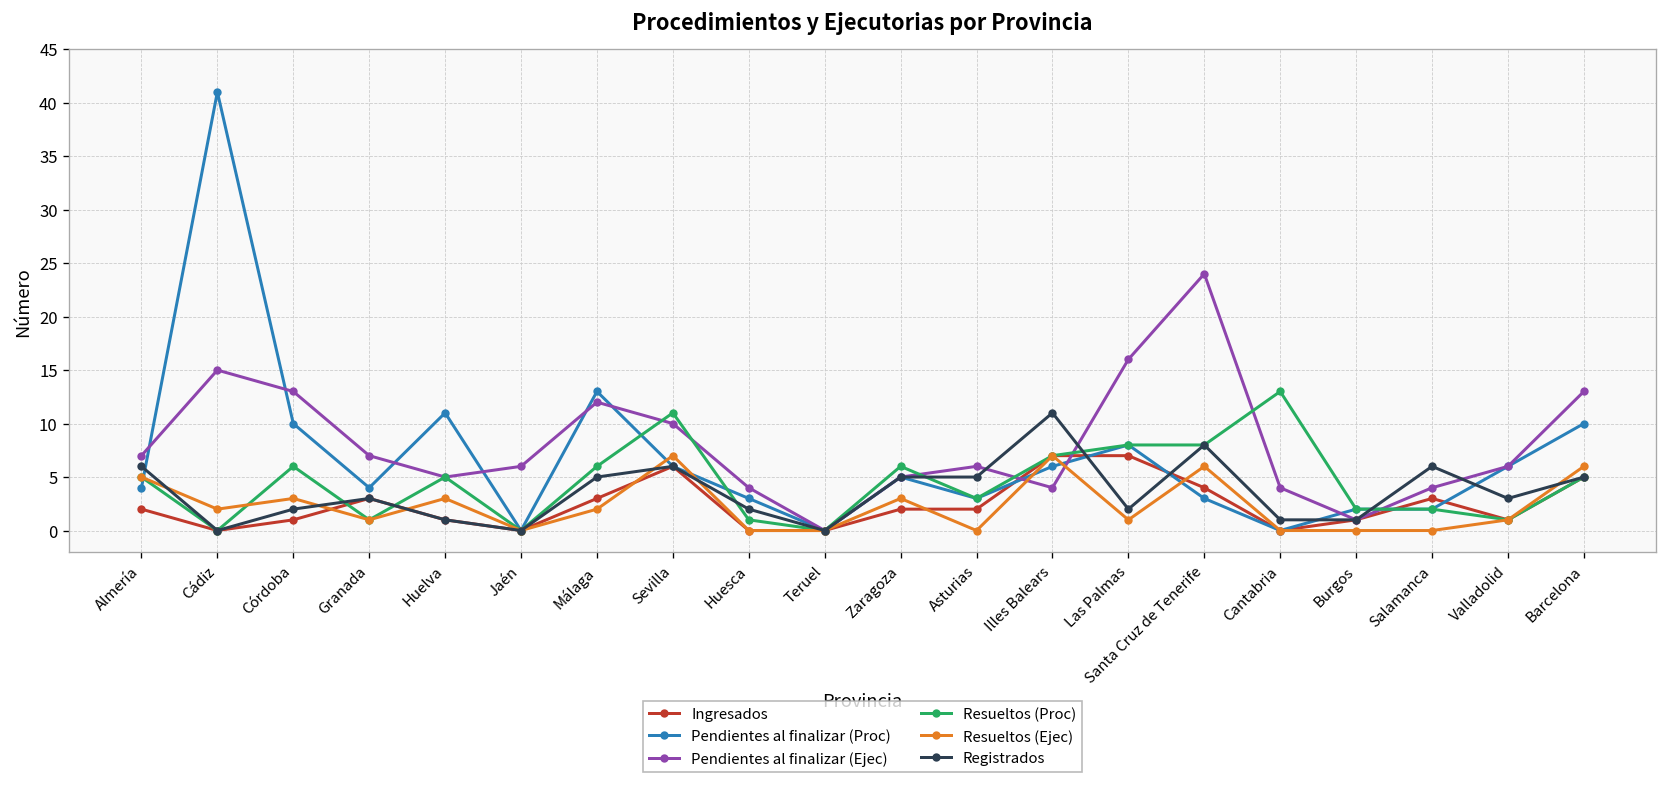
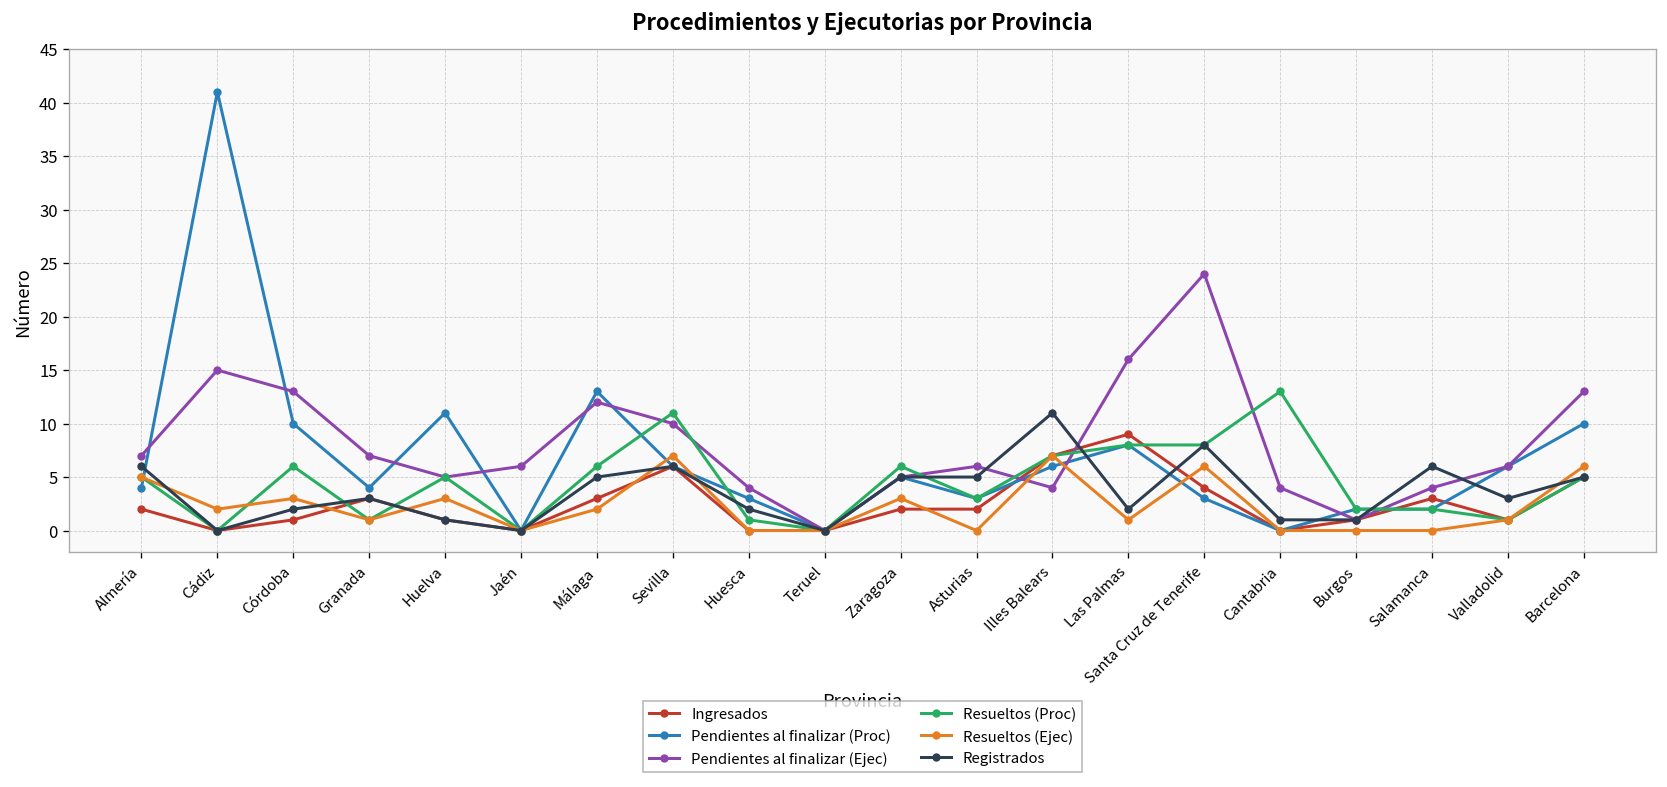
  {
    "Ingresados": {
      "Almería": 2,
      "Córdoba": 1,
      "Málaga": 3,
      "Zaragoza": 2,
      "Asturias": 2,
-     "Las Palmas": 7,
+     "Las Palmas": 9,
      "Santa Cruz de Tenerife": 4,
      "Salamanca": 3
    },
    "Pendientes al finalizar (Proc)": {
      "Almería": 4,
      "Cádiz": 41,
      "Córdoba": 10,
      "Granada": 4,
      "Huelva": 11,
      "Málaga": 13,
      "Huesca": 3,
      "Illes Balears": 6,
      "Santa Cruz de Tenerife": 3,
      "Barcelona": 10
    },
    "Pendientes al finalizar (Ejec)": {
      "Almería": 7,
      "Cádiz": 15,
      "Córdoba": 13,
      "Granada": 7,
      "Jaén": 6,
      "Málaga": 12,
      "Sevilla": 10,
      "Huesca": 4,
      "Asturias": 6,
      "Illes Balears": 4,
      "Las Palmas": 16,
      "Santa Cruz de Tenerife": 24,
      "Cantabria": 4,
      "Salamanca": 4,
      "Barcelona": 13
    },
    "Resueltos (Proc)": {
      "Córdoba": 6,
      "Málaga": 6,
      "Sevilla": 11,
      "Huesca": 1,
      "Zaragoza": 6,
      "Cantabria": 13
    },
    "Resueltos (Ejec)": {
      "Cádiz": 2,
      "Córdoba": 3,
      "Huelva": 3,
      "Málaga": 2,
      "Sevilla": 7,
      "Zaragoza": 3,
      "Asturias": 0,
      "Las Palmas": 1,
      "Santa Cruz de Tenerife": 6,
      "Burgos": 0,
      "Salamanca": 0,
      "Barcelona": 6
    },
    "Registrados": {
      "Almería": 6,
      "Córdoba": 2,
      "Málaga": 5,
      "Huesca": 2,
      "Asturias": 5,
      "Illes Balears": 11,
      "Las Palmas": 2,
      "Cantabria": 1,
      "Salamanca": 6,
      "Valladolid": 3
    }
  }
